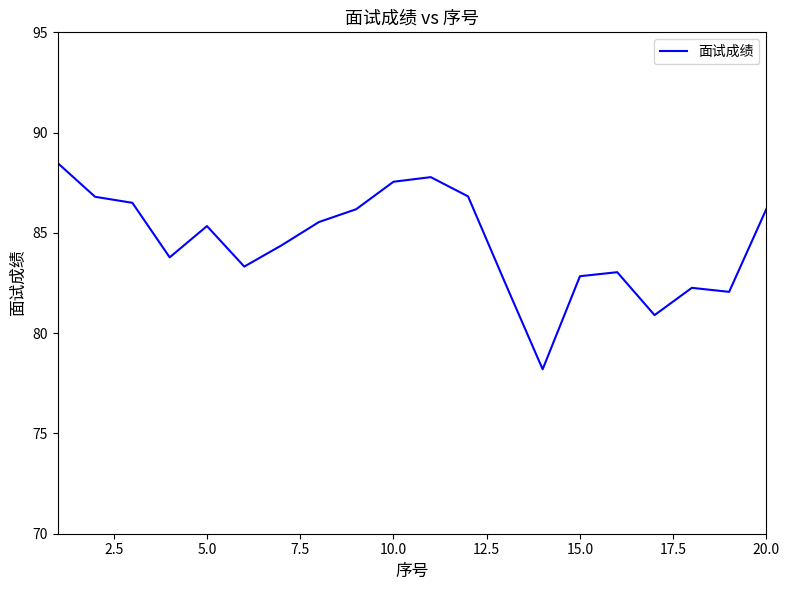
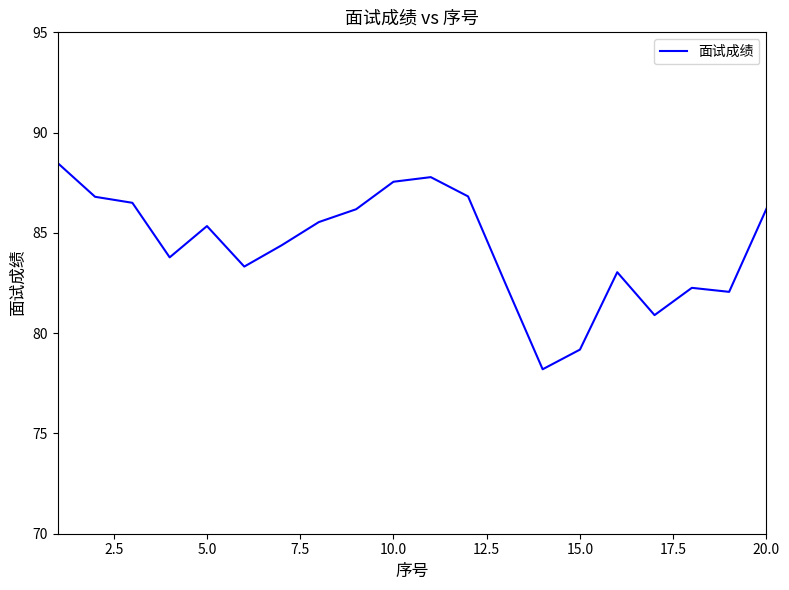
  {
    "5.0": 85.3,
    "10.0": 87.6,
-   "15.0": 82.8,
+   "15.0": 79.2,
    "20.0": 86.2
  }
